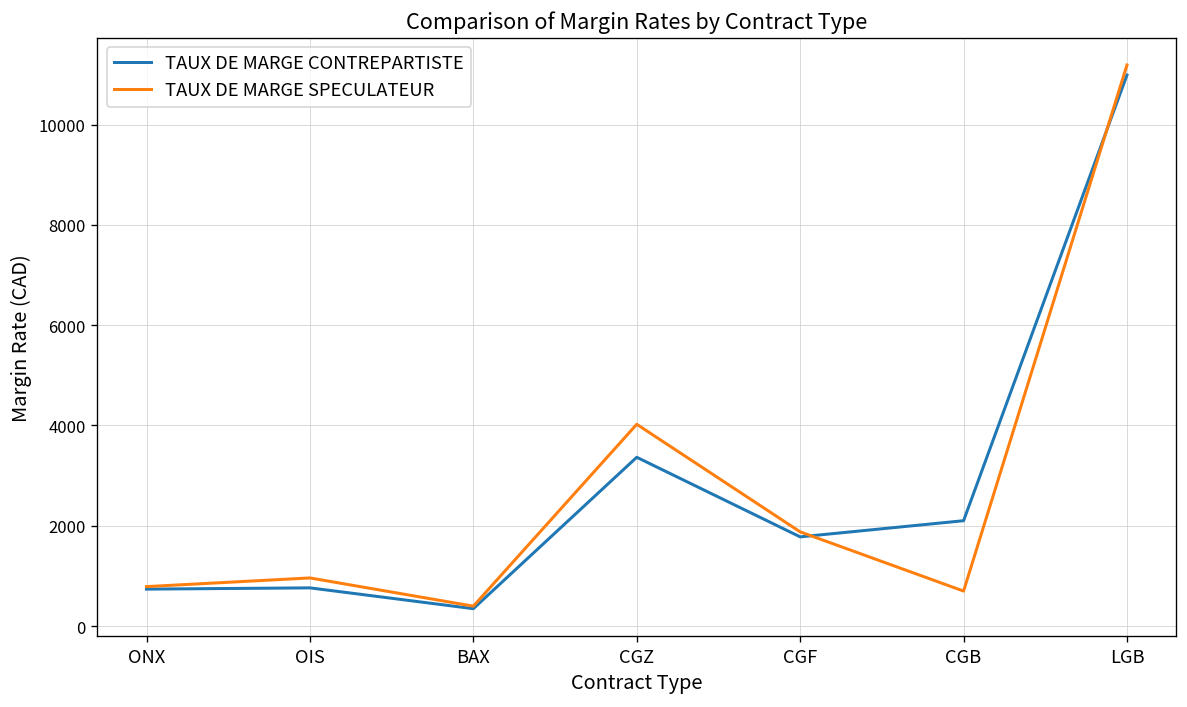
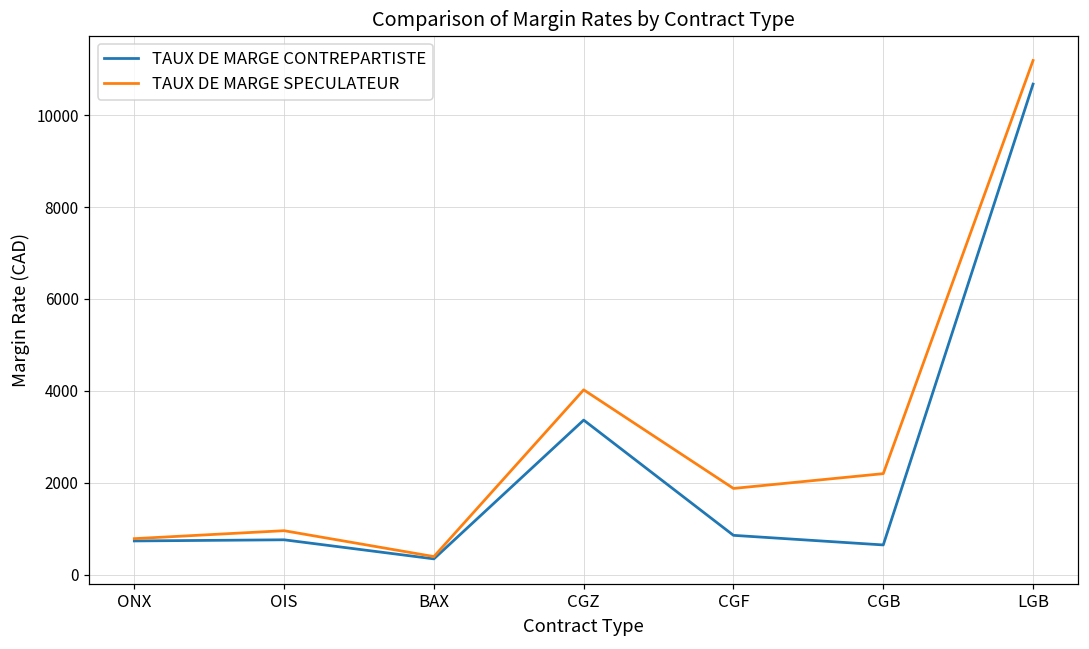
  {
    "TAUX DE MARGE CONTREPARTISTE": {
      "OIS": 800,
      "CGZ": 3400,
-     "CGF": 1800,
-     "CGB": 2100,
-     "LGB": 11000
+     "CGF": 900,
+     "CGB": 700,
+     "LGB": 10700
    },
    "TAUX DE MARGE SPECULATEUR": {
      "OIS": 1000,
      "CGZ": 4000,
      "CGF": 1900,
-     "CGB": 700,
+     "CGB": 2200,
      "LGB": 11200
    }
  }
